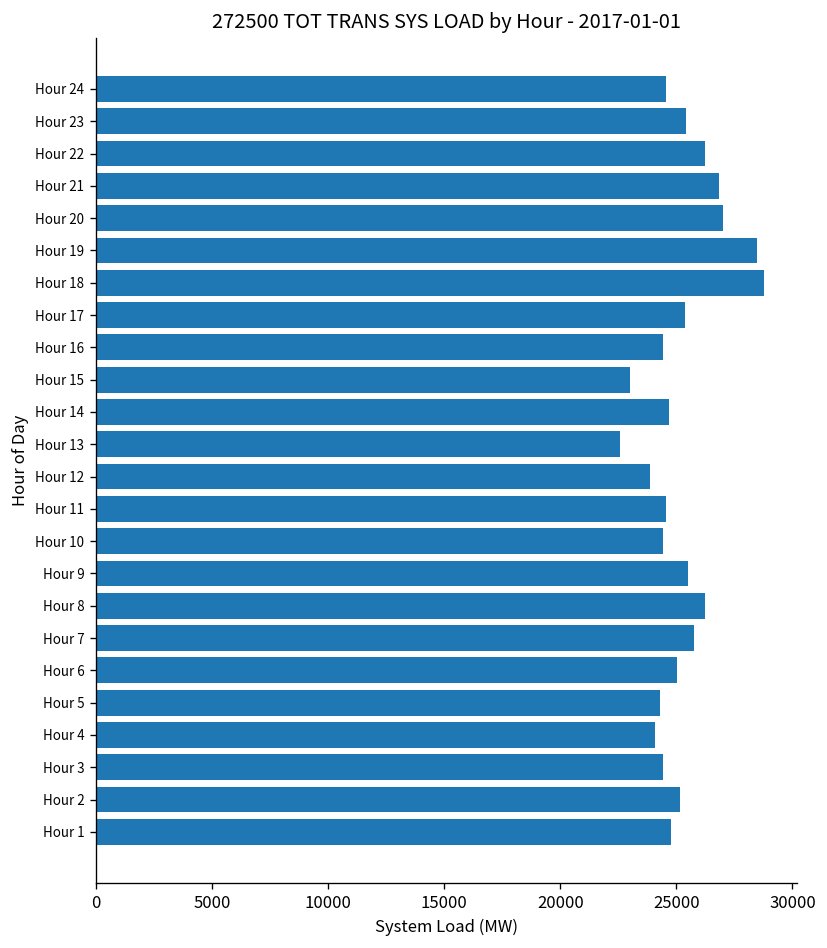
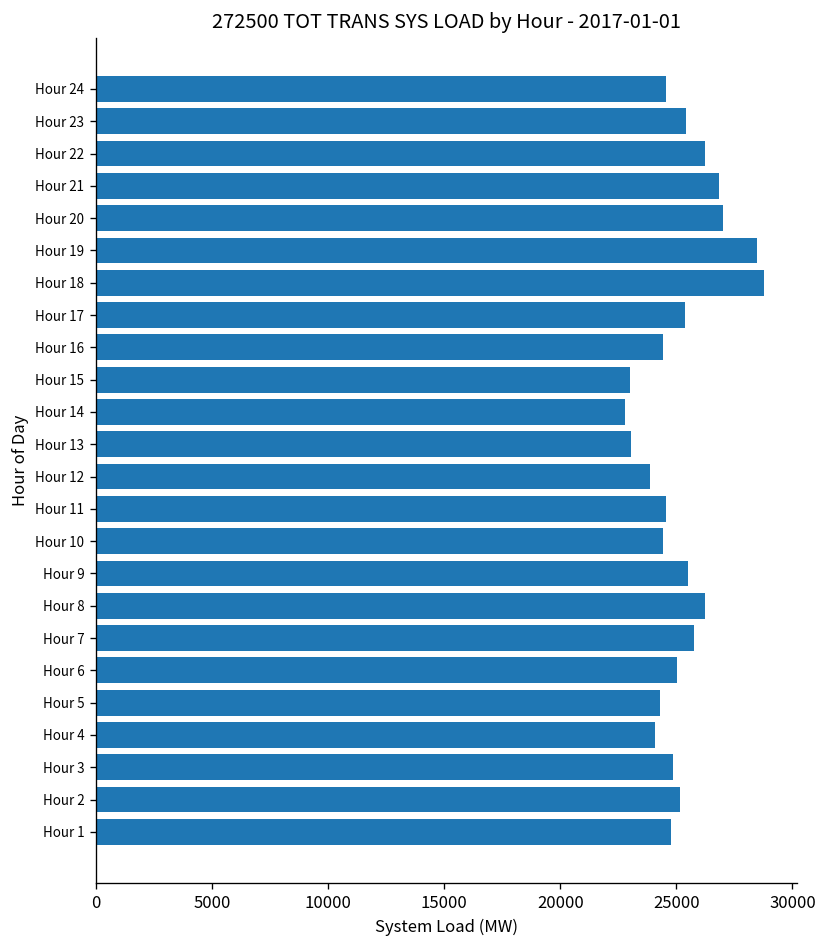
  {
    "Hour 24": 24500,
    "Hour 23": 25400,
    "Hour 22": 26300,
    "Hour 21": 26800,
    "Hour 20": 27000,
    "Hour 19": 28500,
    "Hour 18": 28800,
    "Hour 17": 25400,
    "Hour 16": 24400,
    "Hour 15": 23000,
-   "Hour 14": 24700,
-   "Hour 13": 22600,
+   "Hour 14": 22800,
+   "Hour 13": 23000,
    "Hour 12": 23800,
    "Hour 11": 24500,
    "Hour 10": 24400,
    "Hour 9": 25500,
    "Hour 8": 26200,
    "Hour 7": 25800,
    "Hour 6": 25000,
    "Hour 5": 24300,
    "Hour 4": 24100,
-   "Hour 3": 24400,
+   "Hour 3": 24900,
    "Hour 2": 25200,
    "Hour 1": 24800
  }
